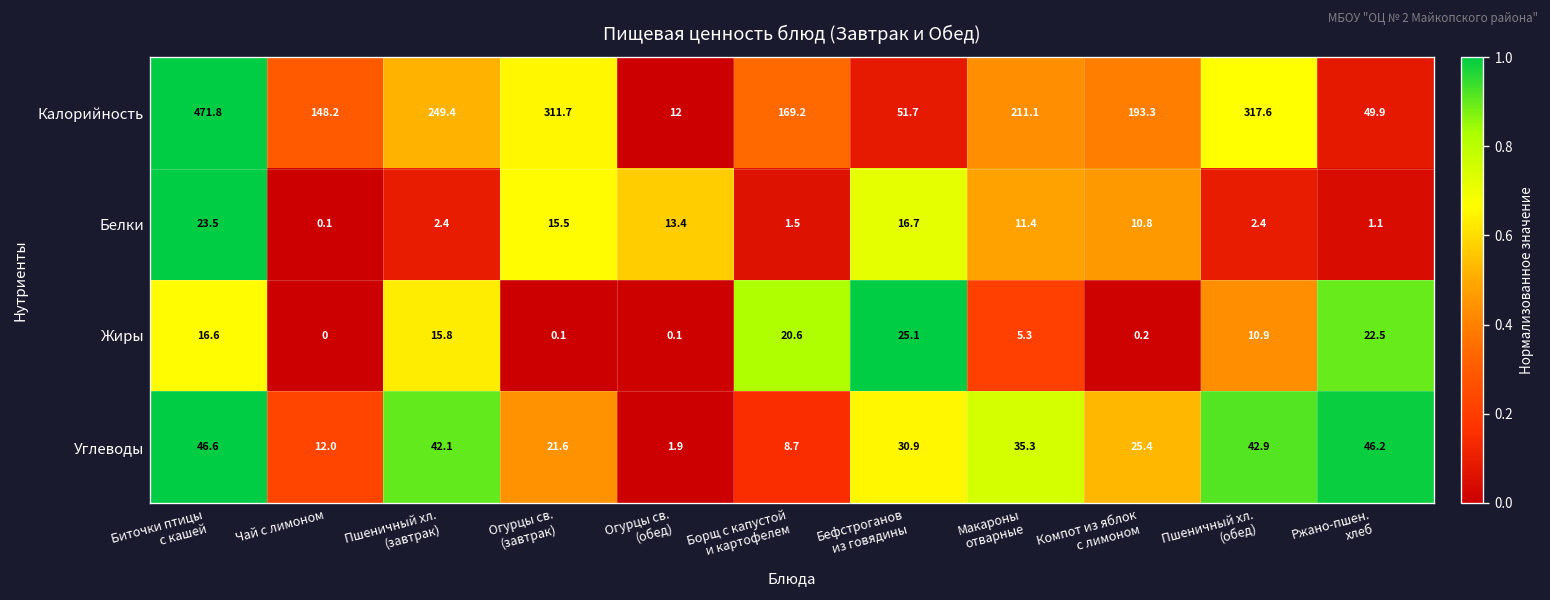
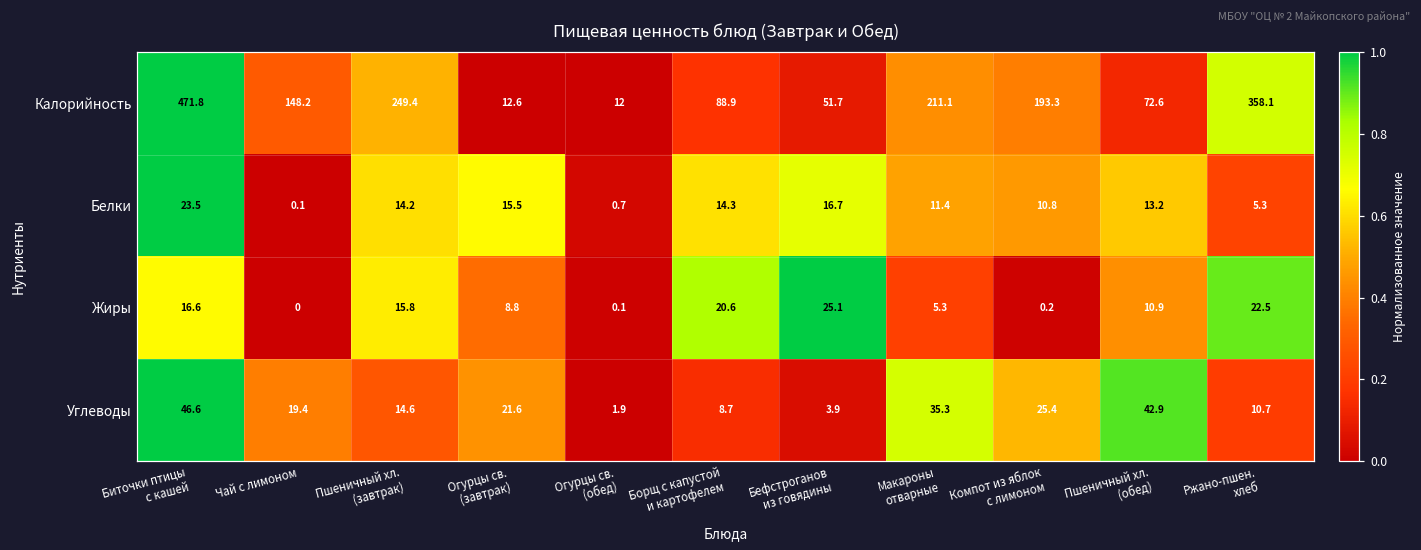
  {
    "Калорийность": {
      "Биточки птицы с кашей": 471.8,
      "Чай с лимоном": 148.2,
      "Пшеничный хл. (завтрак)": 249.4,
-     "Огурцы св. (завтрак)": 311.7,
+     "Огурцы св. (завтрак)": 12.6,
      "Огурцы св. (обед)": 12,
-     "Борщ с капустой и картофелем": 169.2,
+     "Борщ с капустой и картофелем": 88.9,
      "Бефстроганов из говядины": 51.7,
      "Макароны отварные": 211.1,
      "Компот из яблок с лимоном": 193.3,
-     "Пшеничный хл. (обед)": 317.6,
-     "Ржано-пшен. хлеб": 49.9
+     "Пшеничный хл. (обед)": 72.6,
+     "Ржано-пшен. хлеб": 358.1
    },
    "Белки": {
      "Биточки птицы с кашей": 23.5,
      "Чай с лимоном": 0.1,
-     "Пшеничный хл. (завтрак)": 2.4,
+     "Пшеничный хл. (завтрак)": 14.2,
      "Огурцы св. (завтрак)": 15.5,
-     "Огурцы св. (обед)": 13.4,
-     "Борщ с капустой и картофелем": 1.5,
+     "Огурцы св. (обед)": 0.7,
+     "Борщ с капустой и картофелем": 14.3,
      "Бефстроганов из говядины": 16.7,
      "Макароны отварные": 11.4,
      "Компот из яблок с лимоном": 10.8,
-     "Пшеничный хл. (обед)": 2.4,
-     "Ржано-пшен. хлеб": 1.1
+     "Пшеничный хл. (обед)": 13.2,
+     "Ржано-пшен. хлеб": 5.3
    },
    "Жиры": {
      "Биточки птицы с кашей": 16.6,
      "Чай с лимоном": 0,
      "Пшеничный хл. (завтрак)": 15.8,
-     "Огурцы св. (завтрак)": 0.1,
+     "Огурцы св. (завтрак)": 8.8,
      "Огурцы св. (обед)": 0.1,
      "Борщ с капустой и картофелем": 20.6,
      "Бефстроганов из говядины": 25.1,
      "Макароны отварные": 5.3,
      "Компот из яблок с лимоном": 0.2,
      "Пшеничный хл. (обед)": 10.9,
      "Ржано-пшен. хлеб": 22.5
    },
    "Углеводы": {
      "Биточки птицы с кашей": 46.6,
-     "Чай с лимоном": 12.0,
-     "Пшеничный хл. (завтрак)": 42.1,
+     "Чай с лимоном": 19.4,
+     "Пшеничный хл. (завтрак)": 14.6,
      "Огурцы св. (завтрак)": 21.6,
      "Огурцы св. (обед)": 1.9,
      "Борщ с капустой и картофелем": 8.7,
-     "Бефстроганов из говядины": 30.9,
+     "Бефстроганов из говядины": 3.9,
      "Макароны отварные": 35.3,
      "Компот из яблок с лимоном": 25.4,
      "Пшеничный хл. (обед)": 42.9,
-     "Ржано-пшен. хлеб": 46.2
+     "Ржано-пшен. хлеб": 10.7
    }
  }
